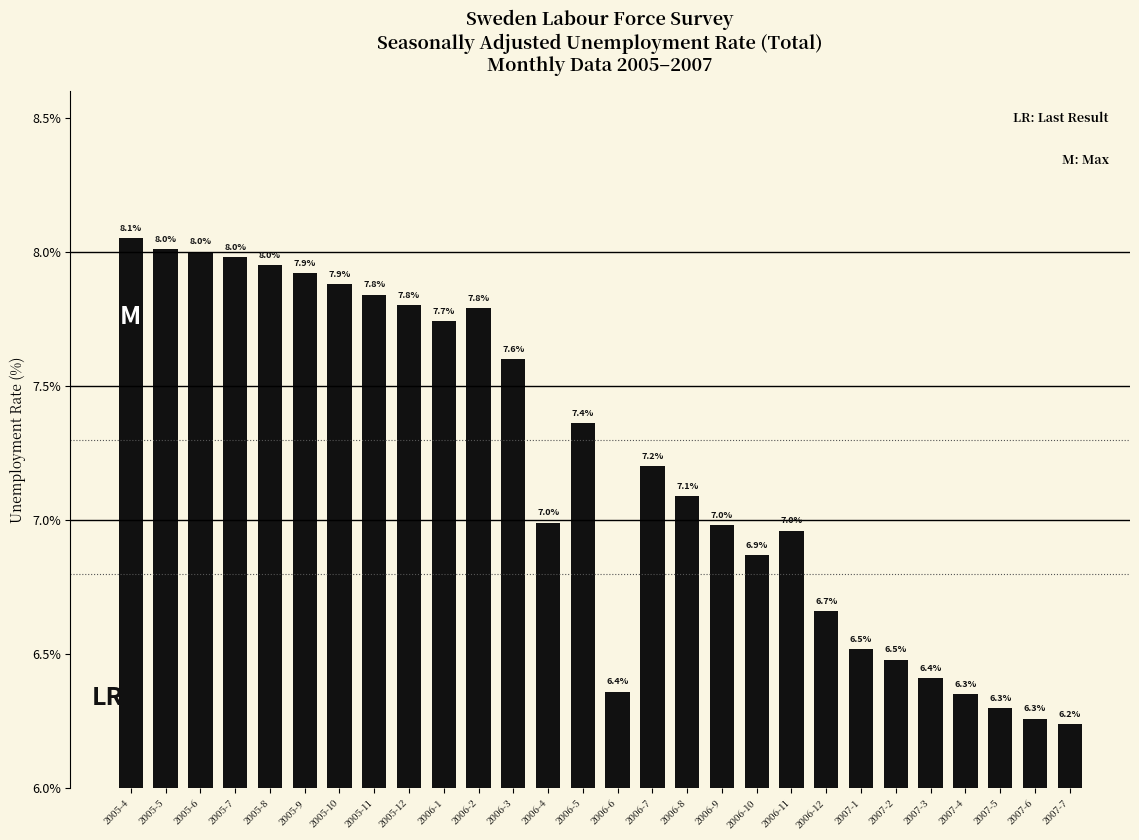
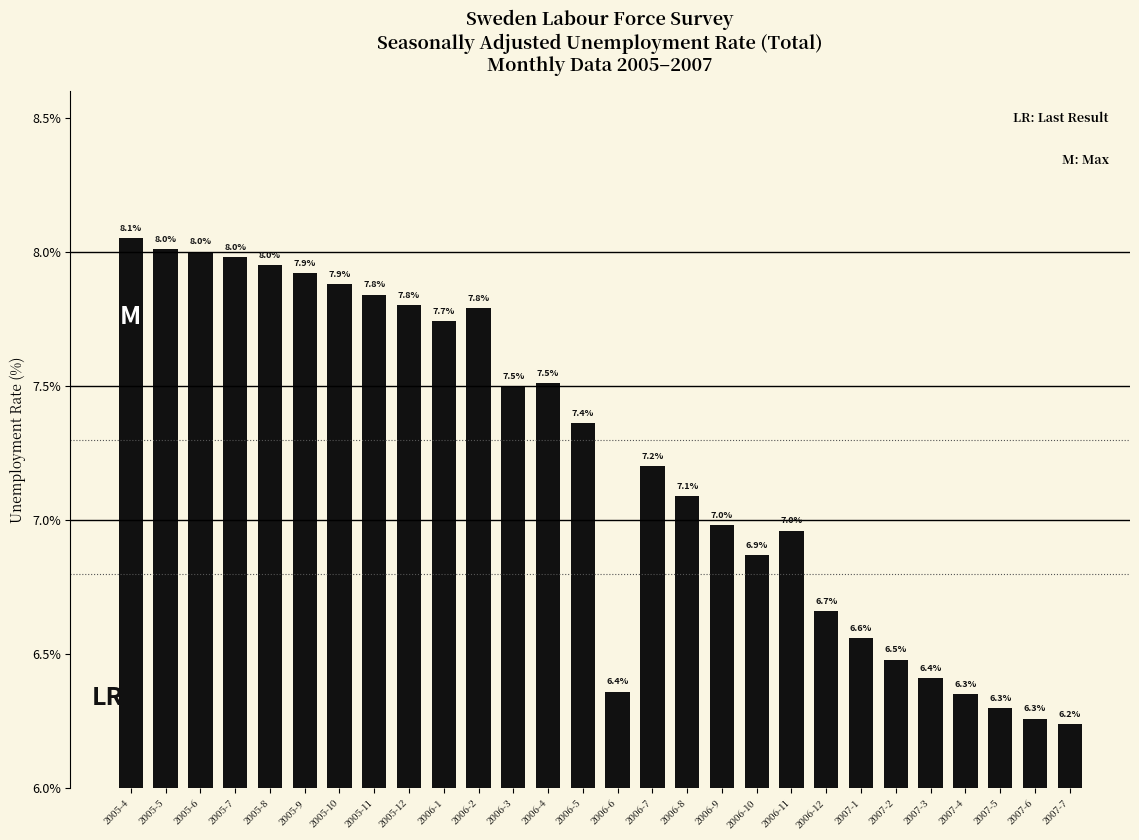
  {
    "2005-4": "8.1%",
    "2005-5": "8.0%",
    "2005-6": "8.0%",
    "2005-7": "8.0%",
    "2005-8": "8.0%",
    "2005-9": "7.9%",
    "2005-10": "7.9%",
    "2005-11": "7.8%",
    "2005-12": "7.8%",
    "2006-1": "7.7%",
    "2006-2": "7.8%",
-   "2006-3": "7.6%",
-   "2006-4": "7.0%",
+   "2006-3": "7.5%",
+   "2006-4": "7.5%",
    "2006-5": "7.4%",
    "2006-6": "6.4%",
    "2006-7": "7.2%",
    "2006-8": "7.1%",
    "2006-9": "7.0%",
    "2006-10": "6.9%",
    "2006-11": "7.0%",
    "2006-12": "6.7%",
-   "2007-1": "6.5%",
+   "2007-1": "6.6%",
    "2007-2": "6.5%",
    "2007-3": "6.4%",
    "2007-4": "6.3%",
    "2007-5": "6.3%",
    "2007-6": "6.3%",
    "2007-7": "6.2%"
  }
